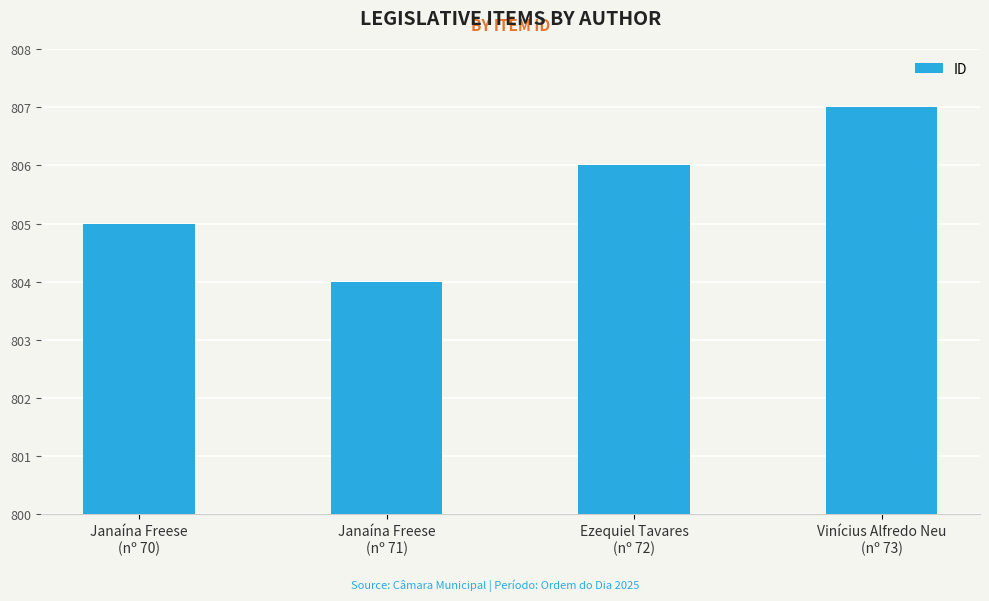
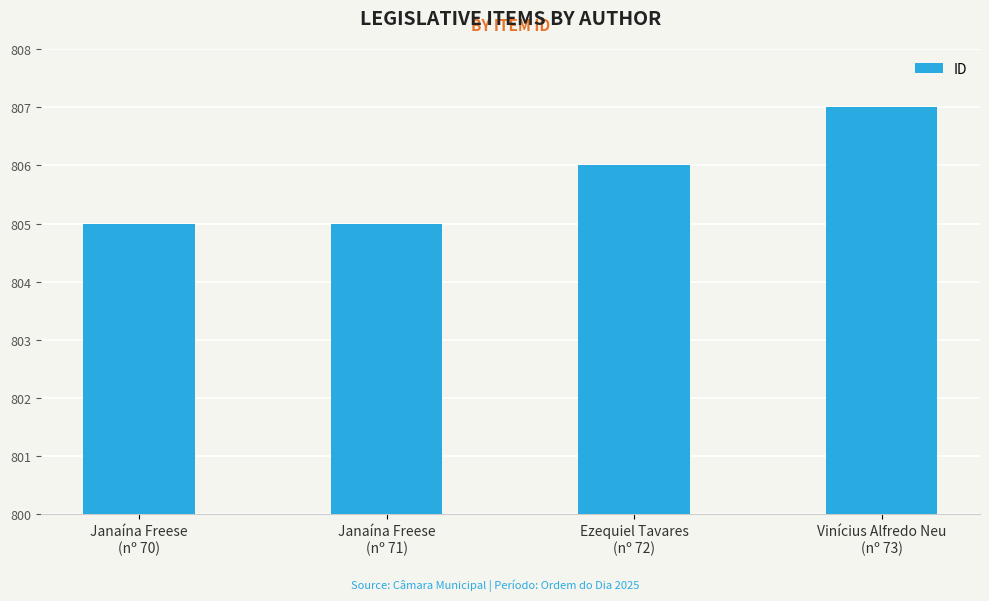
  {
    "Janaína Freese (nº 70)": 805,
-   "Janaína Freese (nº 71)": 804,
+   "Janaína Freese (nº 71)": 805,
    "Ezequiel Tavares (nº 72)": 806,
    "Vinícius Alfredo Neu (nº 73)": 807
  }
